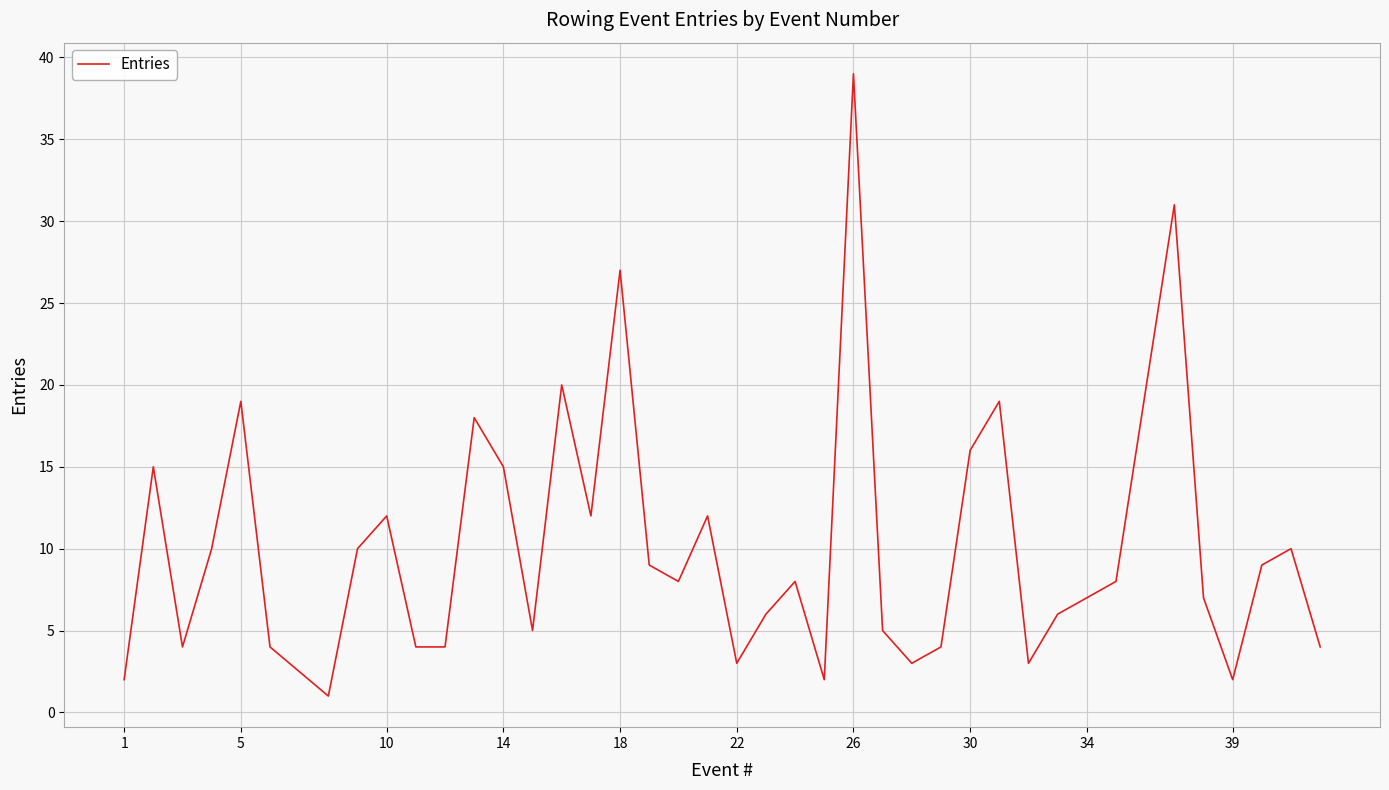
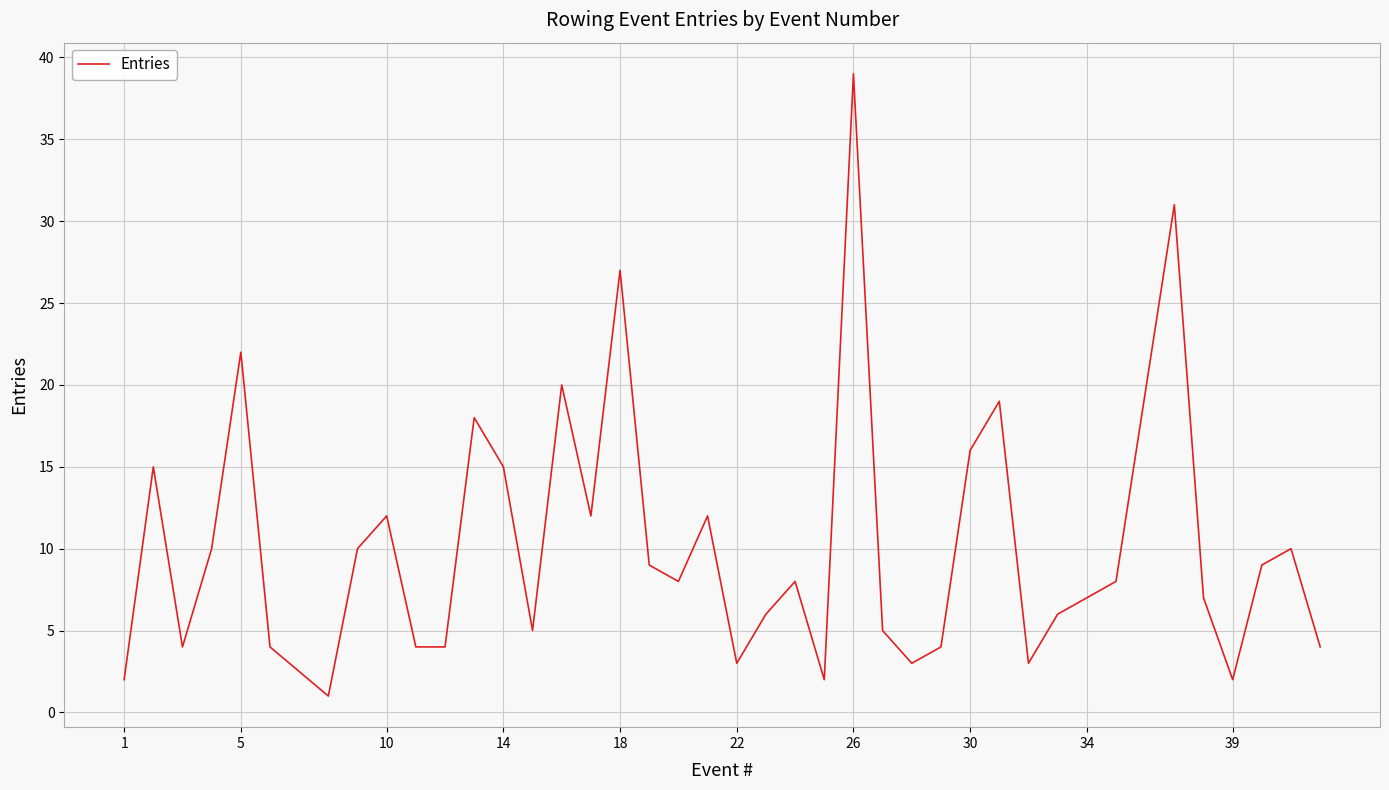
  {
    "1": 2,
-   "5": 19,
+   "5": 22,
    "10": 12,
    "14": 15,
    "18": 27,
    "22": 3,
    "26": 39,
    "30": 16,
    "34": 7,
    "39": 2
  }
